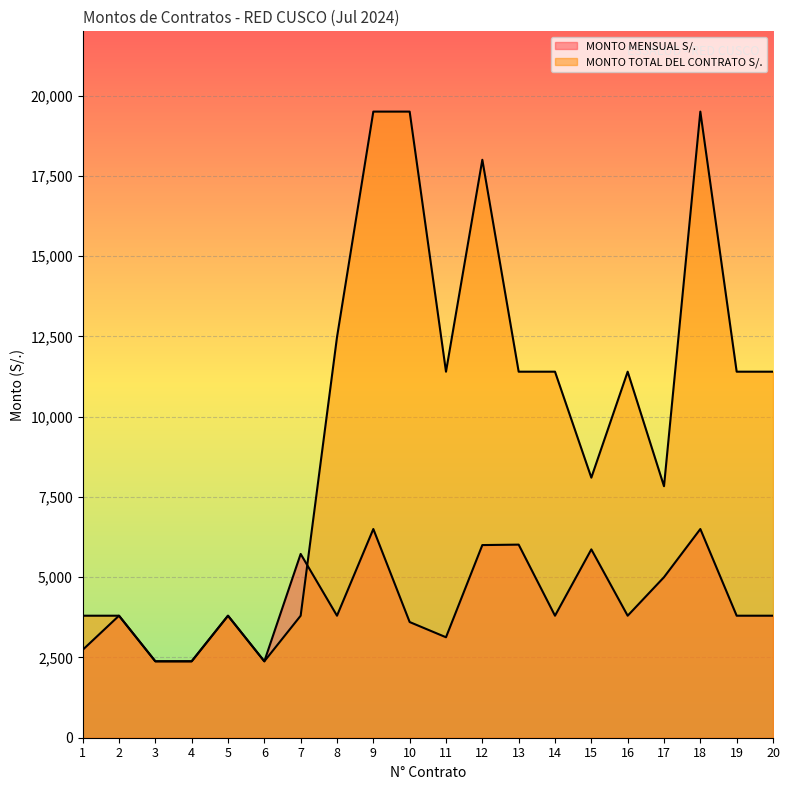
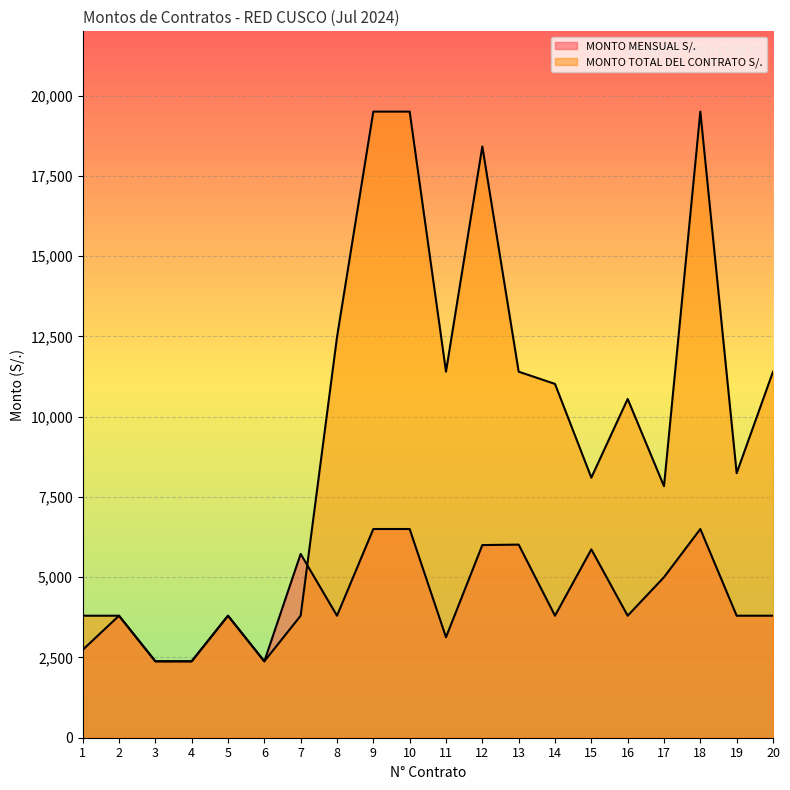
  {
    "MONTO MENSUAL S/.": {
      "1": "2,700",
      "7": "5,700",
      "8": "3,800",
      "9": "6,500",
-     "10": "3,600",
+     "10": "6,500",
      "11": "3,100",
      "12": "6,000",
      "13": "6,000",
      "14": "3,800",
      "15": "5,900",
      "16": "3,800",
      "17": "5,000",
      "18": "6,500",
      "19": "3,800",
      "20": "3,800"
    },
    "MONTO TOTAL DEL CONTRATO S/.": {
      "1": "3,800",
      "7": "3,800",
      "8": "12,500",
      "9": "19,500",
      "10": "19,500",
      "11": "11,400",
-     "12": "18,000",
+     "12": "18,400",
      "13": "11,400",
-     "14": "11,400",
+     "14": "11,000",
      "15": "8,100",
-     "16": "11,400",
+     "16": "10,600",
      "17": "7,800",
      "18": "19,500",
-     "19": "11,400",
+     "19": "8,200",
      "20": "11,400"
    }
  }
